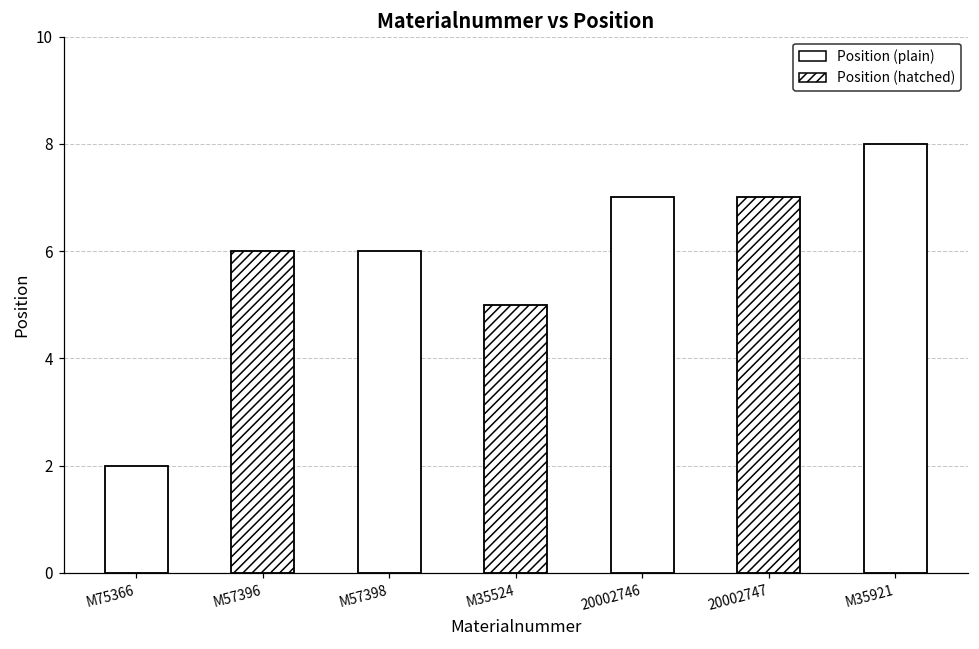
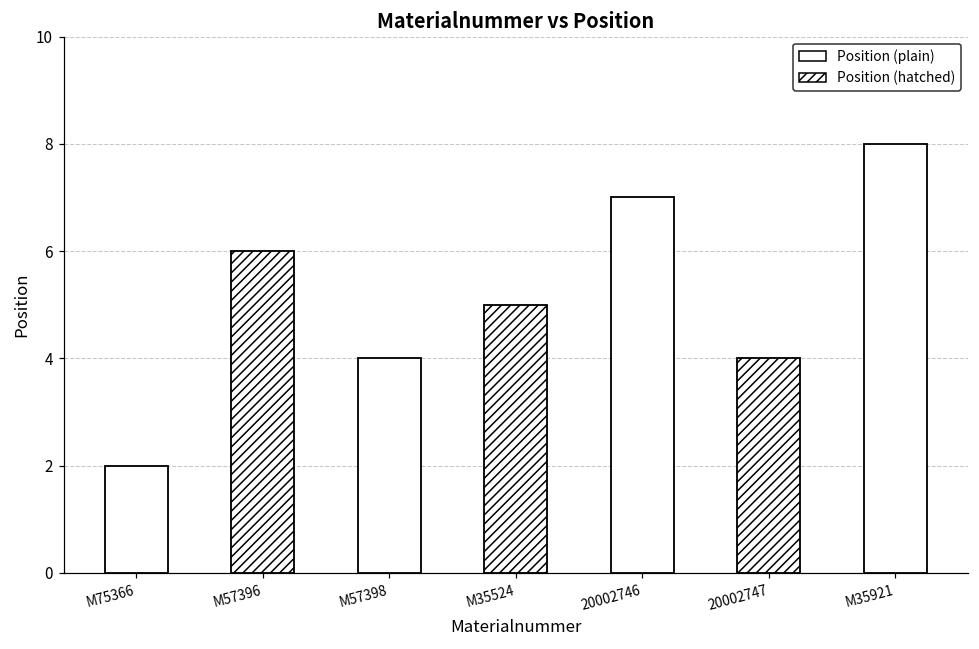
  {
    "M75366": 2,
    "M57396": 6,
-   "M57398": 6,
+   "M57398": 4,
    "M35524": 5,
    "20002746": 7,
-   "20002747": 7,
+   "20002747": 4,
    "M35921": 8
  }
